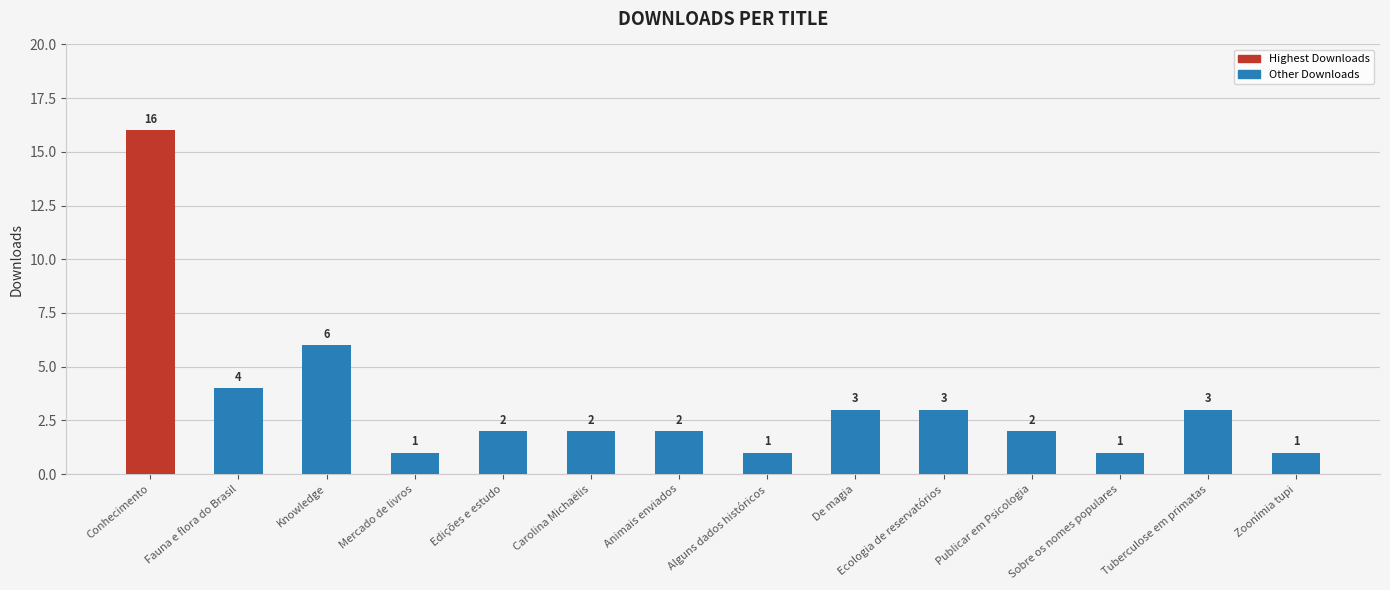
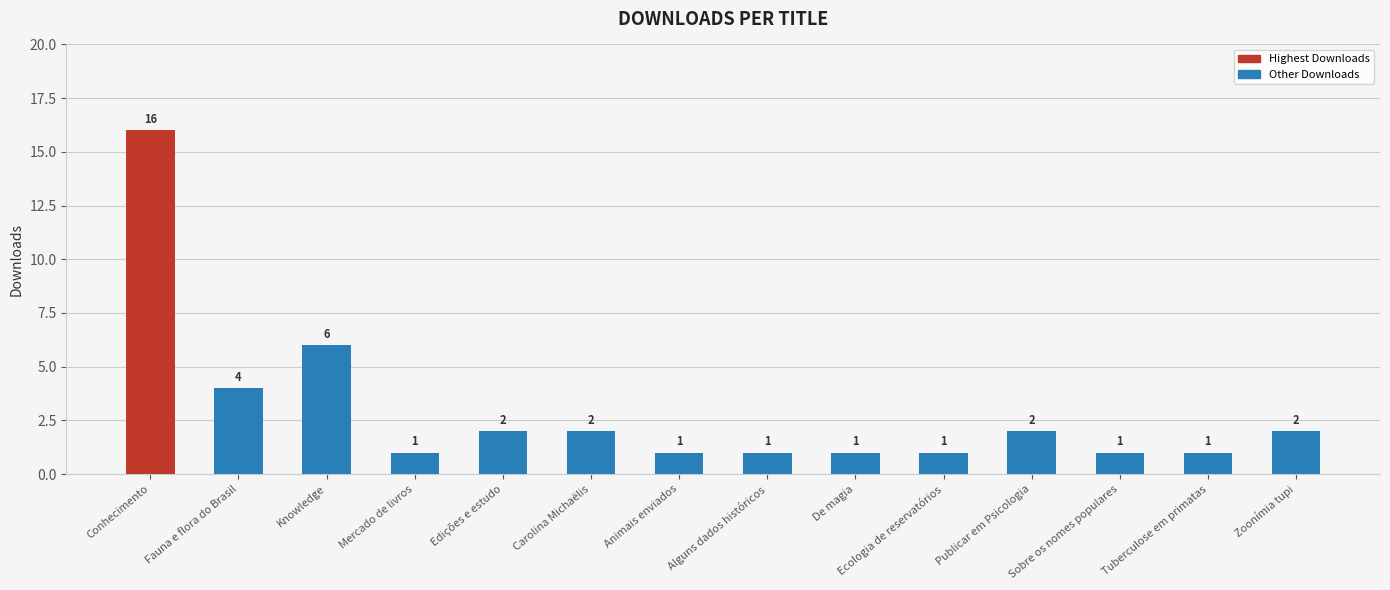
  {
    "Conhecimento": 16,
    "Fauna e flora do Brasil": 4,
    "Knowledge": 6,
    "Mercado de livros": 1,
    "Edições e estudo": 2,
    "Carolina Michaëlis": 2,
-   "Animais enviados": 2,
+   "Animais enviados": 1,
    "Alguns dados históricos": 1,
-   "De magia": 3,
-   "Ecologia de reservatórios": 3,
+   "De magia": 1,
+   "Ecologia de reservatórios": 1,
    "Publicar em Psicologia": 2,
    "Sobre os nomes populares": 1,
-   "Tuberculose em primatas": 3,
-   "Zoonímia tupi": 1
+   "Tuberculose em primatas": 1,
+   "Zoonímia tupi": 2
  }
